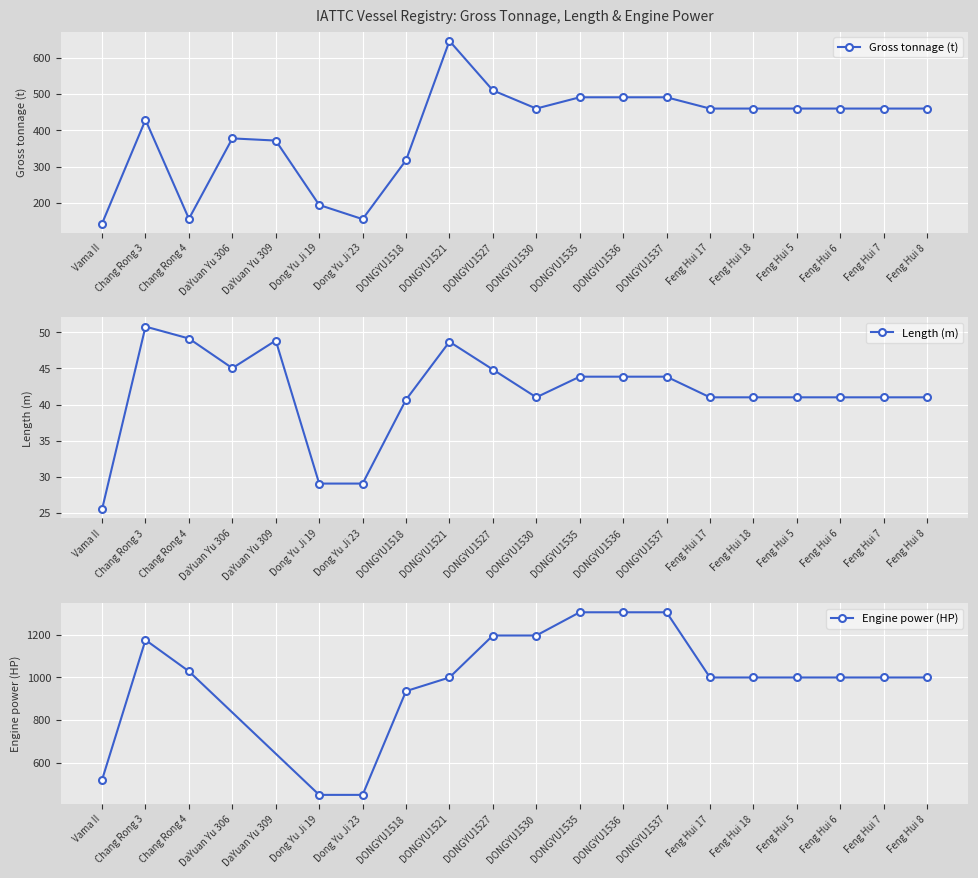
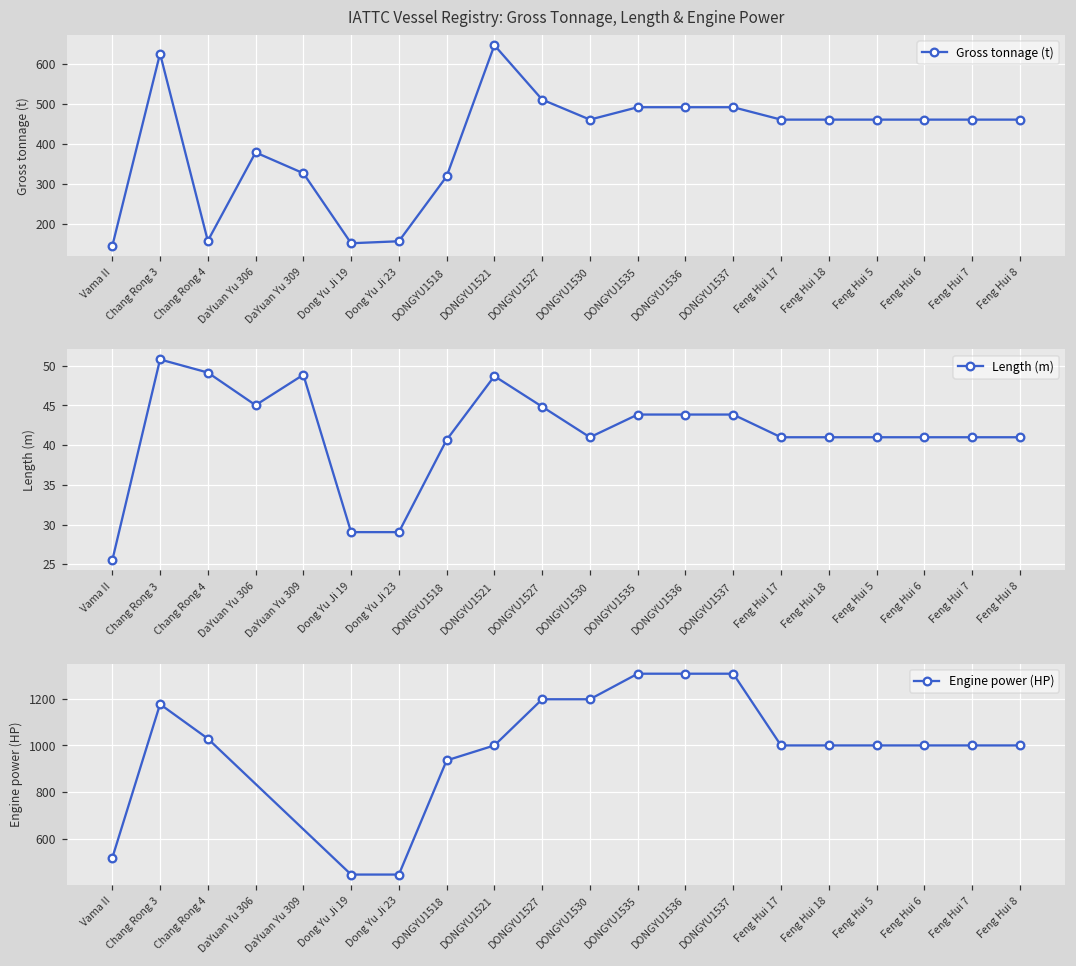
  {
    "IATTC Vessel Registry: Gross Tonnage, Length & Engine Power": {
      "Vama II": 140,
-     "Chang Rong 3": 430,
+     "Chang Rong 3": 630,
      "Chang Rong 4": 160,
      "DaYuan Yu 306": 380,
-     "DaYuan Yu 309": 370,
-     "Dong Yu Ji 19": 200,
+     "DaYuan Yu 309": 330,
+     "Dong Yu Ji 19": 150,
      "Dong Yu Ji 23": 160,
      "DONGYU1518": 320,
      "DONGYU1521": 650,
      "DONGYU1527": 510,
      "DONGYU1530": 460,
      "DONGYU1535": 490,
      "DONGYU1536": 490,
      "DONGYU1537": 490,
      "Feng Hui 17": 460,
      "Feng Hui 18": 460,
      "Feng Hui 5": 460,
      "Feng Hui 6": 460,
      "Feng Hui 7": 460,
      "Feng Hui 8": 460
    }
  }
